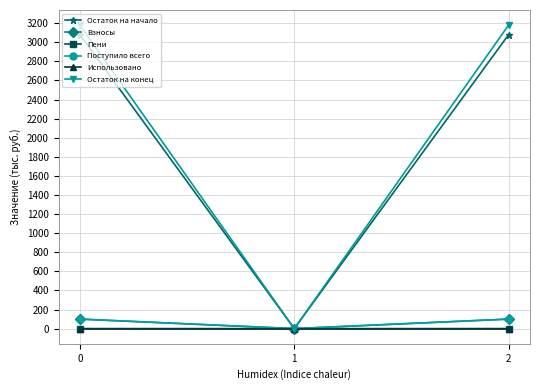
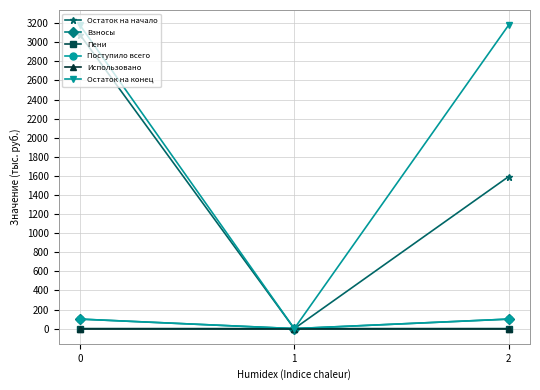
  {
    "Остаток на начало": {
-     "2": 3100
+     "2": 1600
    },
    "Использовано": {
      "0": 0,
      "2": 0
    }
  }
